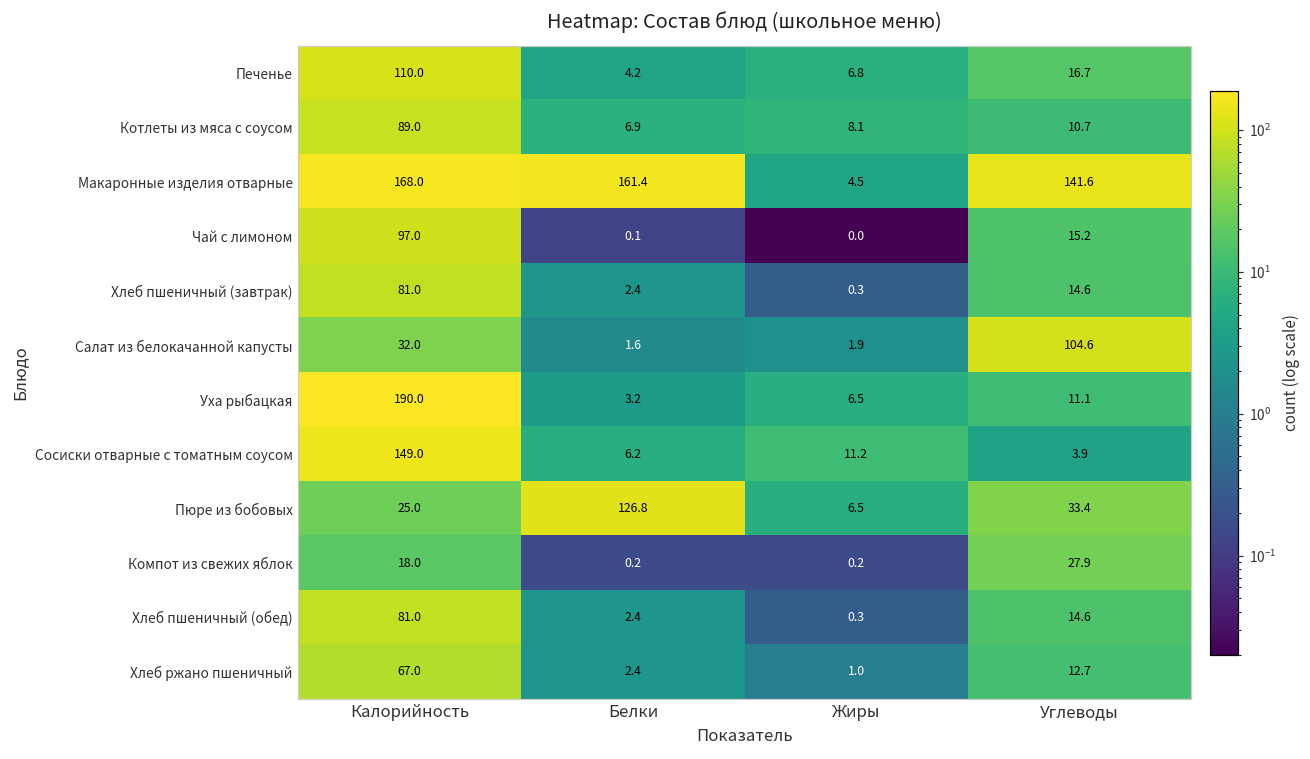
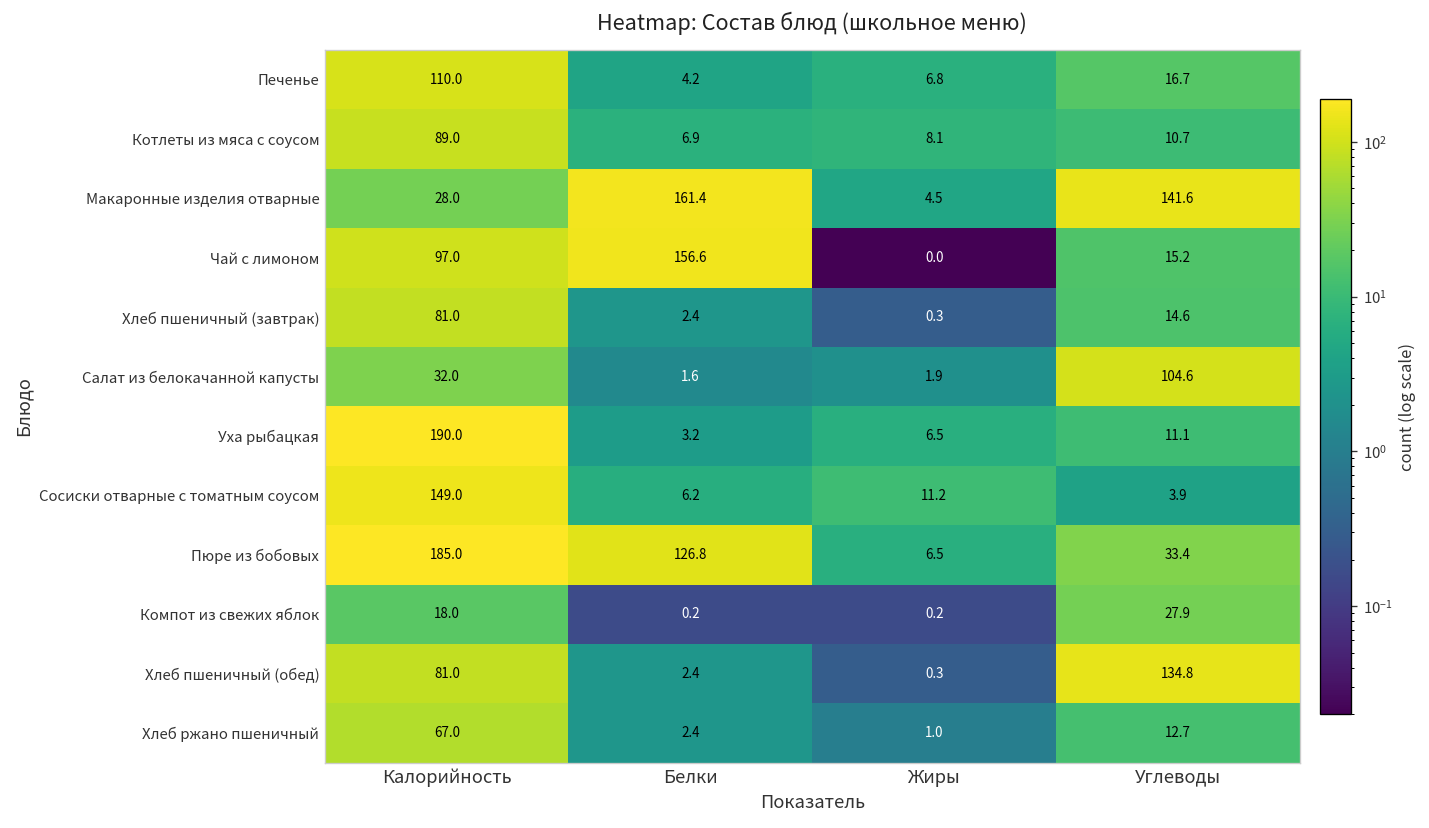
  {
    "Печенье": {
      "Калорийность": 110.0,
      "Белки": 4.2,
      "Жиры": 6.8,
      "Углеводы": 16.7
    },
    "Котлеты из мяса с соусом": {
      "Калорийность": 89.0,
      "Белки": 6.9,
      "Жиры": 8.1,
      "Углеводы": 10.7
    },
    "Макаронные изделия отварные": {
-     "Калорийность": 168.0,
+     "Калорийность": 28.0,
      "Белки": 161.4,
      "Жиры": 4.5,
      "Углеводы": 141.6
    },
    "Чай с лимоном": {
      "Калорийность": 97.0,
-     "Белки": 0.1,
+     "Белки": 156.6,
      "Жиры": 0.0,
      "Углеводы": 15.2
    },
    "Хлеб пшеничный (завтрак)": {
      "Калорийность": 81.0,
      "Белки": 2.4,
      "Жиры": 0.3,
      "Углеводы": 14.6
    },
    "Салат из белокачанной капусты": {
      "Калорийность": 32.0,
      "Белки": 1.6,
      "Жиры": 1.9,
      "Углеводы": 104.6
    },
    "Уха рыбацкая": {
      "Калорийность": 190.0,
      "Белки": 3.2,
      "Жиры": 6.5,
      "Углеводы": 11.1
    },
    "Сосиски отварные с томатным соусом": {
      "Калорийность": 149.0,
      "Белки": 6.2,
      "Жиры": 11.2,
      "Углеводы": 3.9
    },
    "Пюре из бобовых": {
-     "Калорийность": 25.0,
+     "Калорийность": 185.0,
      "Белки": 126.8,
      "Жиры": 6.5,
      "Углеводы": 33.4
    },
    "Компот из свежих яблок": {
      "Калорийность": 18.0,
      "Белки": 0.2,
      "Жиры": 0.2,
      "Углеводы": 27.9
    },
    "Хлеб пшеничный (обед)": {
      "Калорийность": 81.0,
      "Белки": 2.4,
      "Жиры": 0.3,
-     "Углеводы": 14.6
+     "Углеводы": 134.8
    },
    "Хлеб ржано пшеничный": {
      "Калорийность": 67.0,
      "Белки": 2.4,
      "Жиры": 1.0,
      "Углеводы": 12.7
    }
  }
